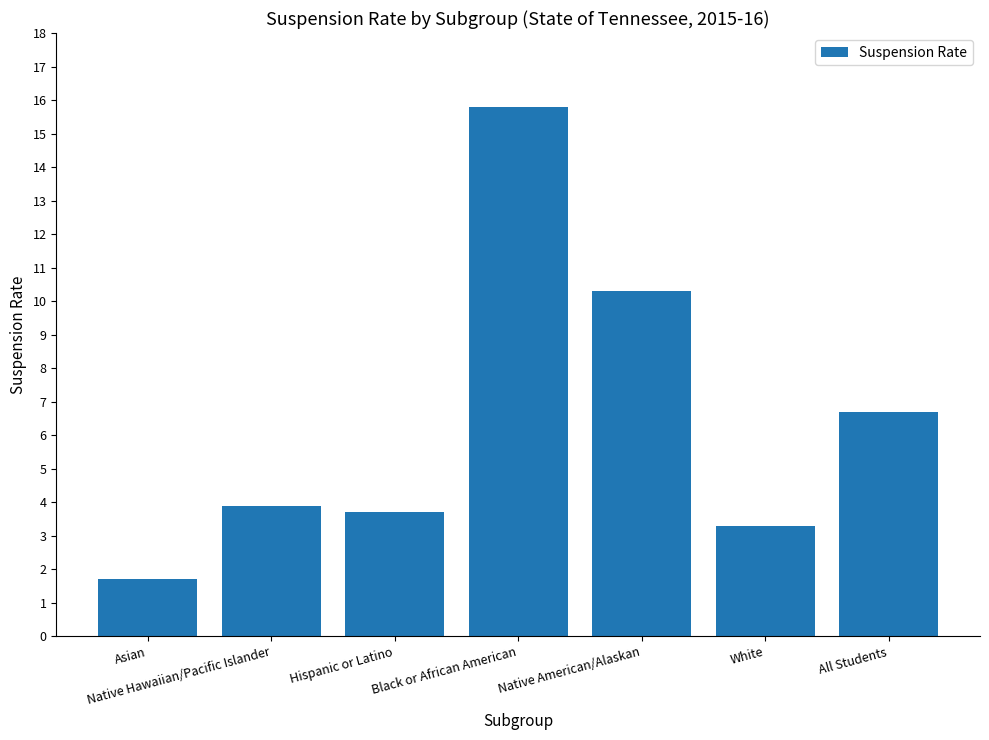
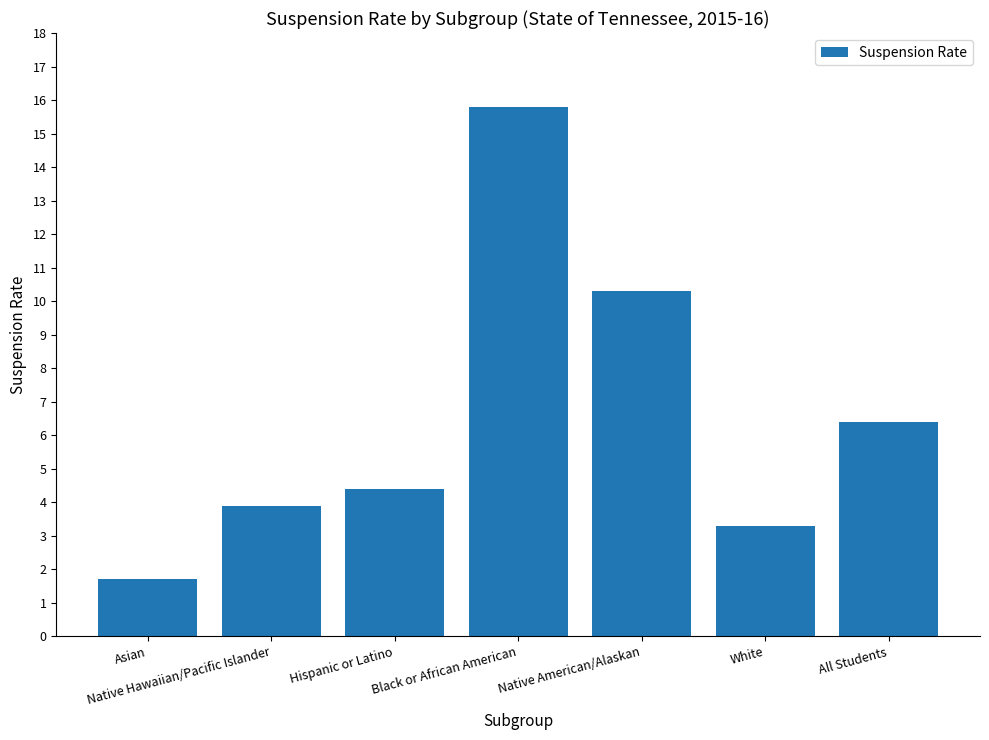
  {
    "Asian": 1.7,
    "Native Hawaiian/Pacific Islander": 3.9,
-   "Hispanic or Latino": 3.7,
+   "Hispanic or Latino": 4.4,
    "Black or African American": 15.8,
    "Native American/Alaskan": 10.3,
    "White": 3.3,
-   "All Students": 6.7
+   "All Students": 6.4
  }
